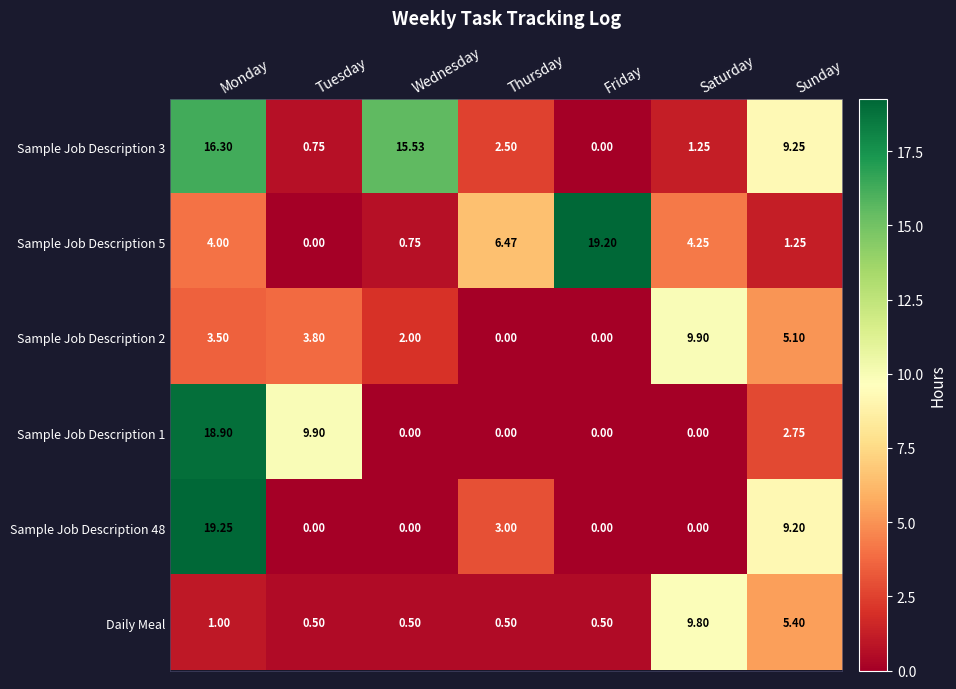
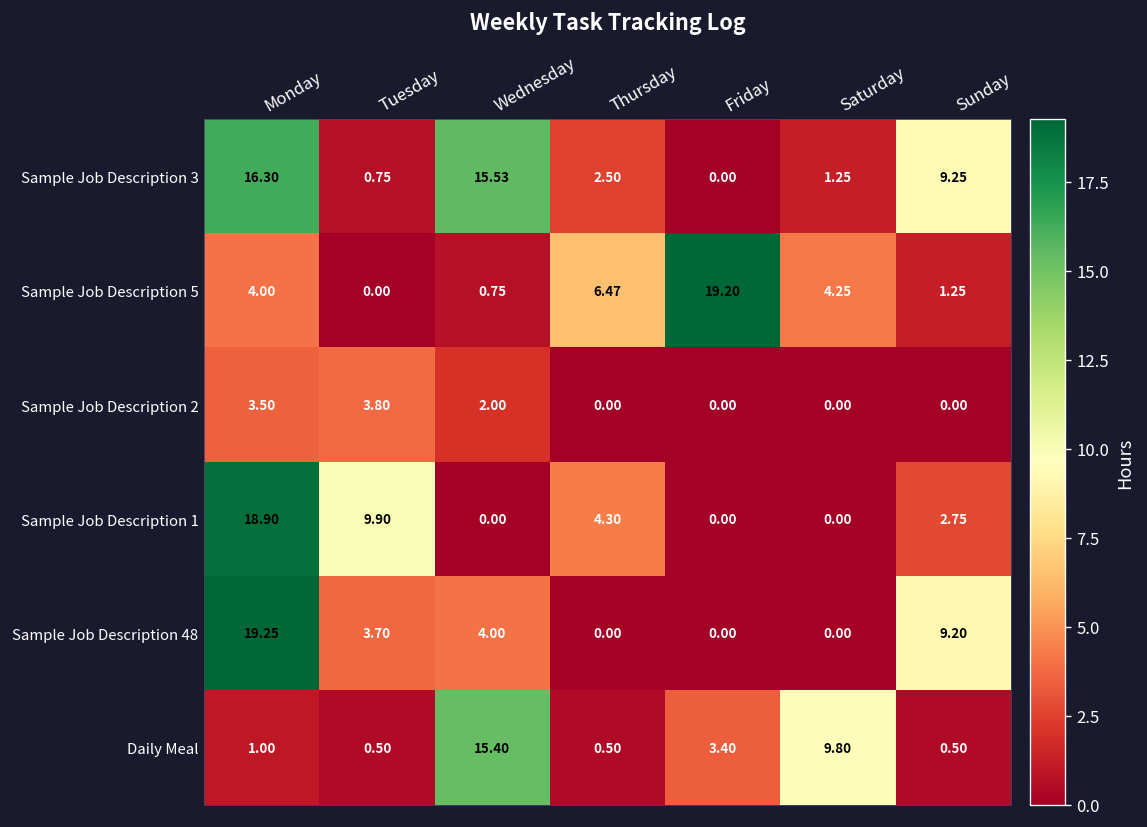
  {
    "Sample Job Description 3": {
      "Monday": 16.30,
      "Tuesday": 0.75,
      "Wednesday": 15.53,
      "Thursday": 2.50,
      "Friday": 0.00,
      "Saturday": 1.25,
      "Sunday": 9.25
    },
    "Sample Job Description 5": {
      "Monday": 4.00,
      "Tuesday": 0.00,
      "Wednesday": 0.75,
      "Thursday": 6.47,
      "Friday": 19.20,
      "Saturday": 4.25,
      "Sunday": 1.25
    },
    "Sample Job Description 2": {
      "Monday": 3.50,
      "Tuesday": 3.80,
      "Wednesday": 2.00,
      "Thursday": 0.00,
      "Friday": 0.00,
-     "Saturday": 9.90,
-     "Sunday": 5.10
+     "Saturday": 0.00,
+     "Sunday": 0.00
    },
    "Sample Job Description 1": {
      "Monday": 18.90,
      "Tuesday": 9.90,
      "Wednesday": 0.00,
-     "Thursday": 0.00,
+     "Thursday": 4.30,
      "Friday": 0.00,
      "Saturday": 0.00,
      "Sunday": 2.75
    },
    "Sample Job Description 48": {
      "Monday": 19.25,
-     "Tuesday": 0.00,
-     "Wednesday": 0.00,
-     "Thursday": 3.00,
+     "Tuesday": 3.70,
+     "Wednesday": 4.00,
+     "Thursday": 0.00,
      "Friday": 0.00,
      "Saturday": 0.00,
      "Sunday": 9.20
    },
    "Daily Meal": {
      "Monday": 1.00,
      "Tuesday": 0.50,
-     "Wednesday": 0.50,
+     "Wednesday": 15.40,
      "Thursday": 0.50,
-     "Friday": 0.50,
+     "Friday": 3.40,
      "Saturday": 9.80,
-     "Sunday": 5.40
+     "Sunday": 0.50
    }
  }
